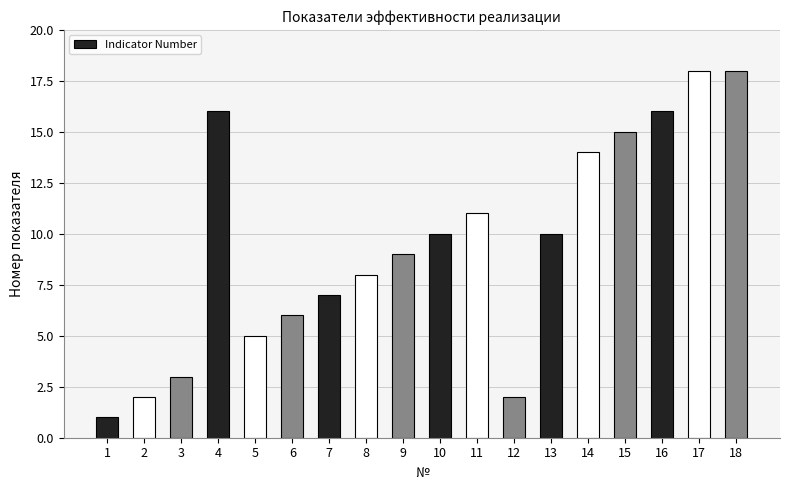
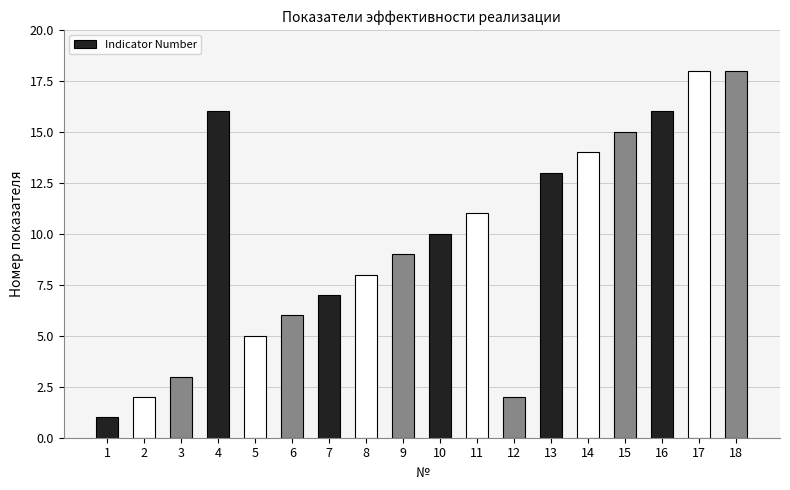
  {
    "1": 1,
    "2": 2,
    "3": 3,
    "4": 16,
    "5": 5,
    "6": 6,
    "7": 7,
    "8": 8,
    "9": 9,
    "10": 10,
    "11": 11,
    "12": 2,
-   "13": 10,
+   "13": 13,
    "14": 14,
    "15": 15,
    "16": 16,
    "17": 18,
    "18": 18
  }
